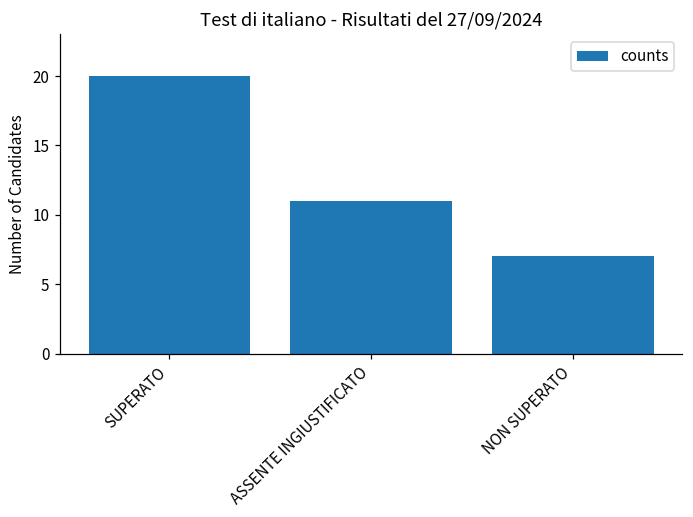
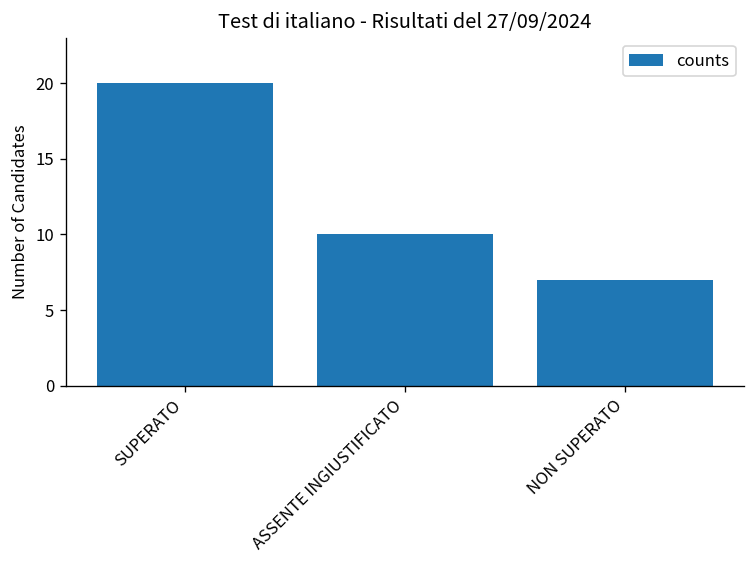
  {
    "SUPERATO": 20,
-   "ASSENTE INGIUSTIFICATO": 11,
+   "ASSENTE INGIUSTIFICATO": 10,
    "NON SUPERATO": 7
  }
